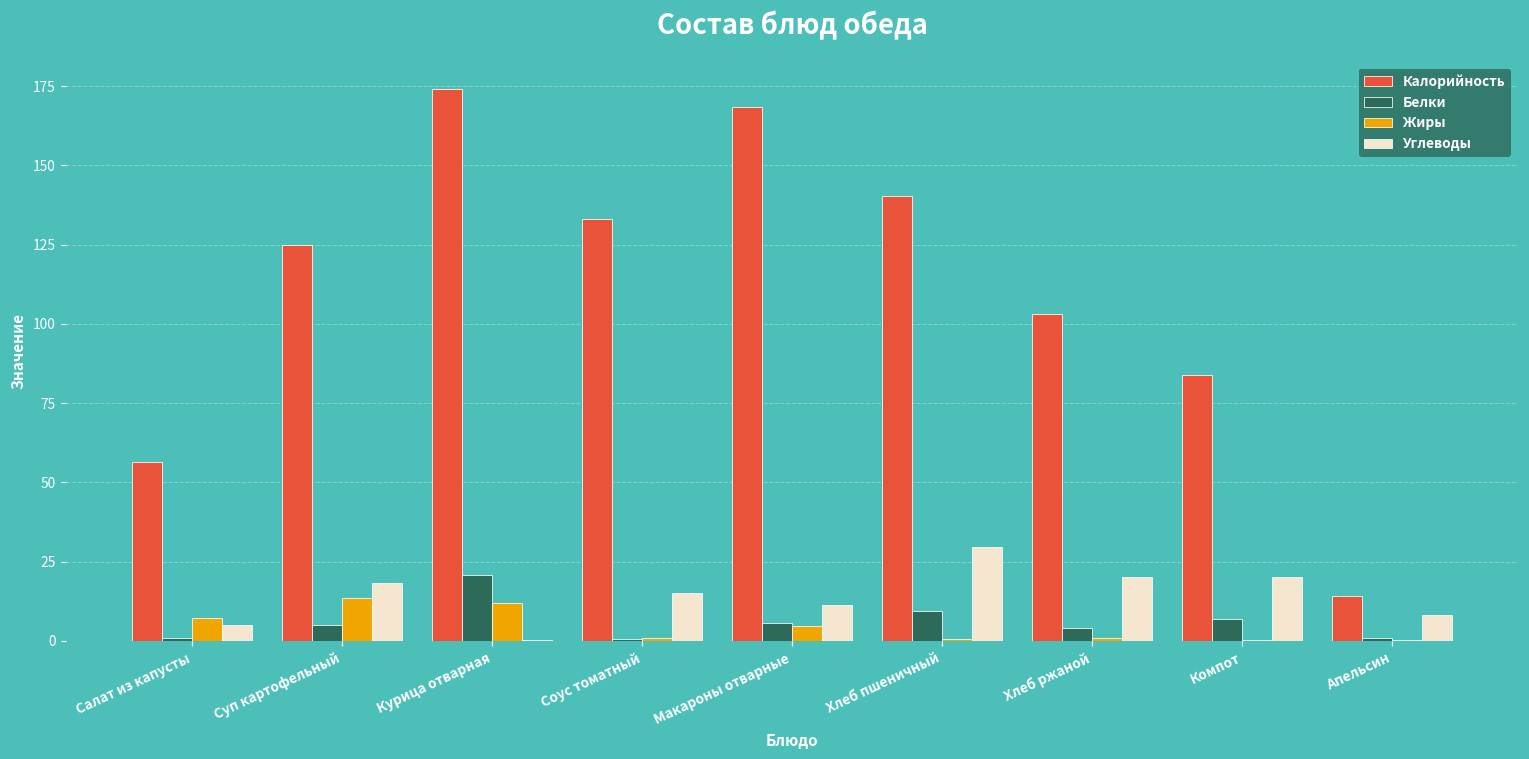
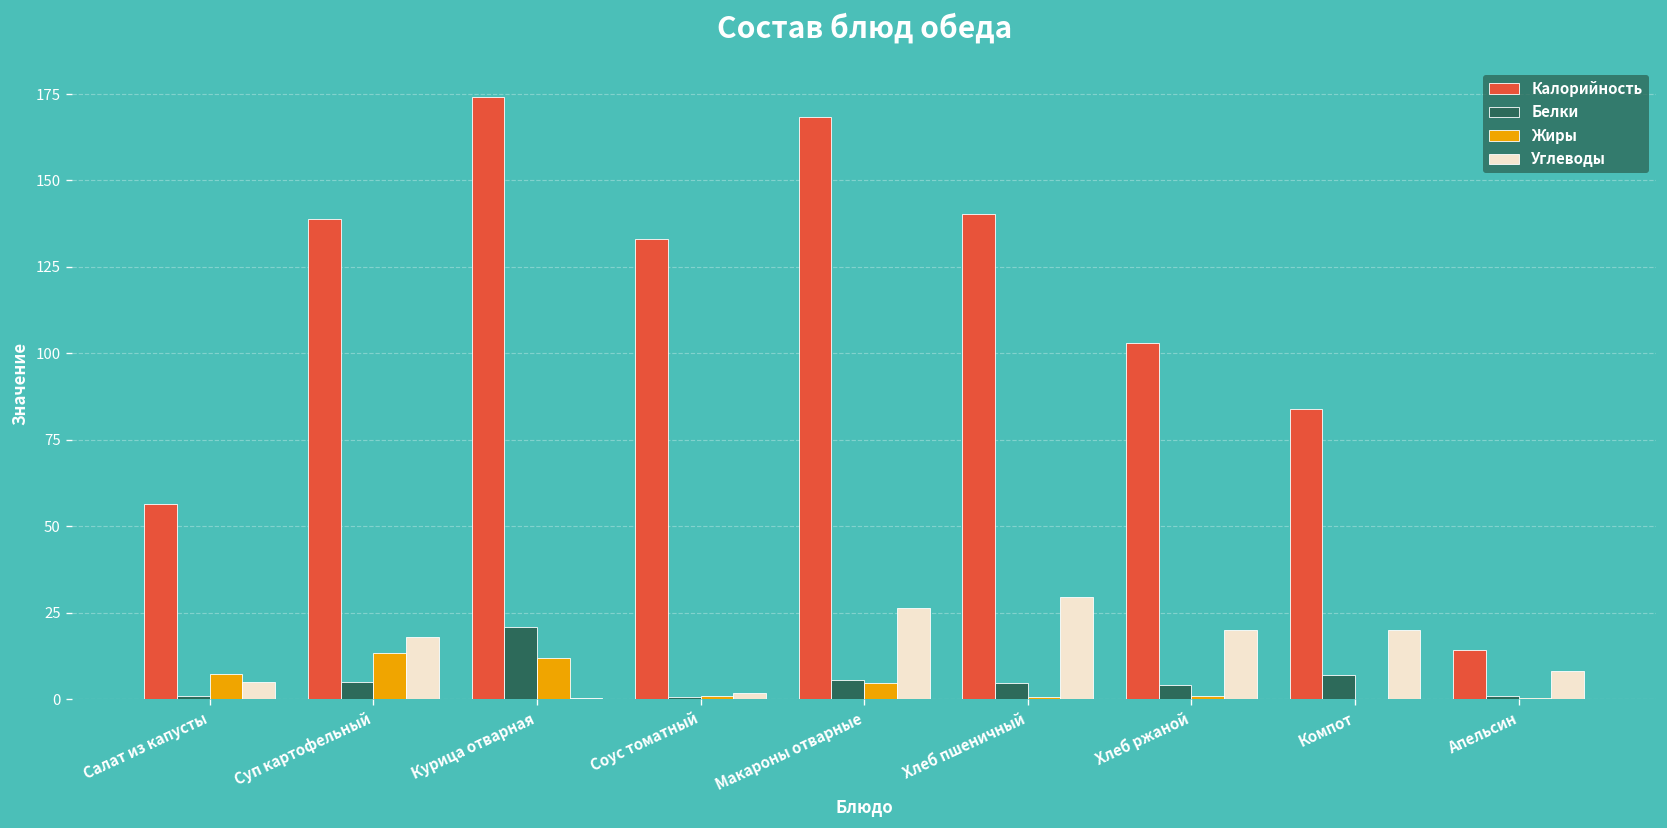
  {
    "Калорийность": {
      "Салат из капусты": 56,
-     "Суп картофельный": 125,
+     "Суп картофельный": 139,
      "Курица отварная": 174,
      "Соус томатный": 133,
      "Макароны отварные": 168,
      "Хлеб пшеничный": 140,
      "Хлеб ржаной": 103,
      "Компот": 84,
      "Апельсин": 14
    },
    "Белки": {
      "Салат из капусты": 1,
      "Суп картофельный": 5,
      "Курица отварная": 21,
      "Макароны отварные": 6,
-     "Хлеб пшеничный": 9,
+     "Хлеб пшеничный": 5,
      "Хлеб ржаной": 4,
      "Компот": 7,
      "Апельсин": 1
    },
    "Жиры": {
      "Салат из капусты": 7,
      "Суп картофельный": 13,
      "Курица отварная": 12,
      "Макароны отварные": 5
    },
    "Углеводы": {
      "Салат из капусты": 5,
      "Суп картофельный": 18,
-     "Соус томатный": 15,
-     "Макароны отварные": 11,
+     "Соус томатный": 2,
+     "Макароны отварные": 26,
      "Хлеб пшеничный": 30,
      "Хлеб ржаной": 20,
      "Компот": 20,
      "Апельсин": 8
    }
  }
